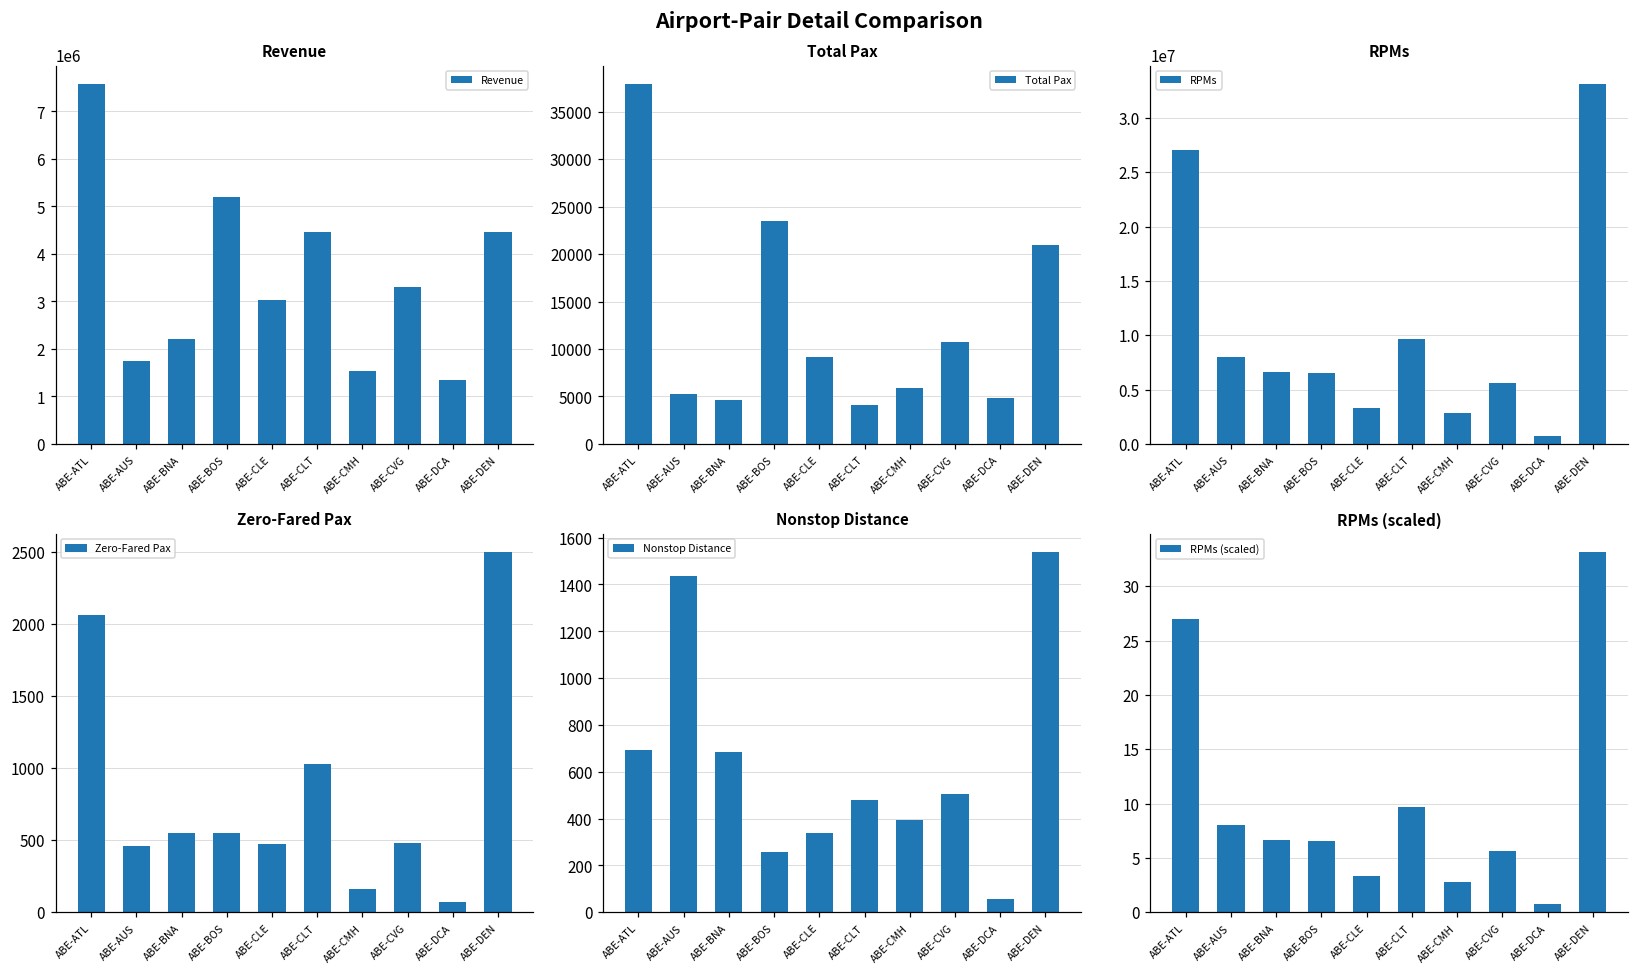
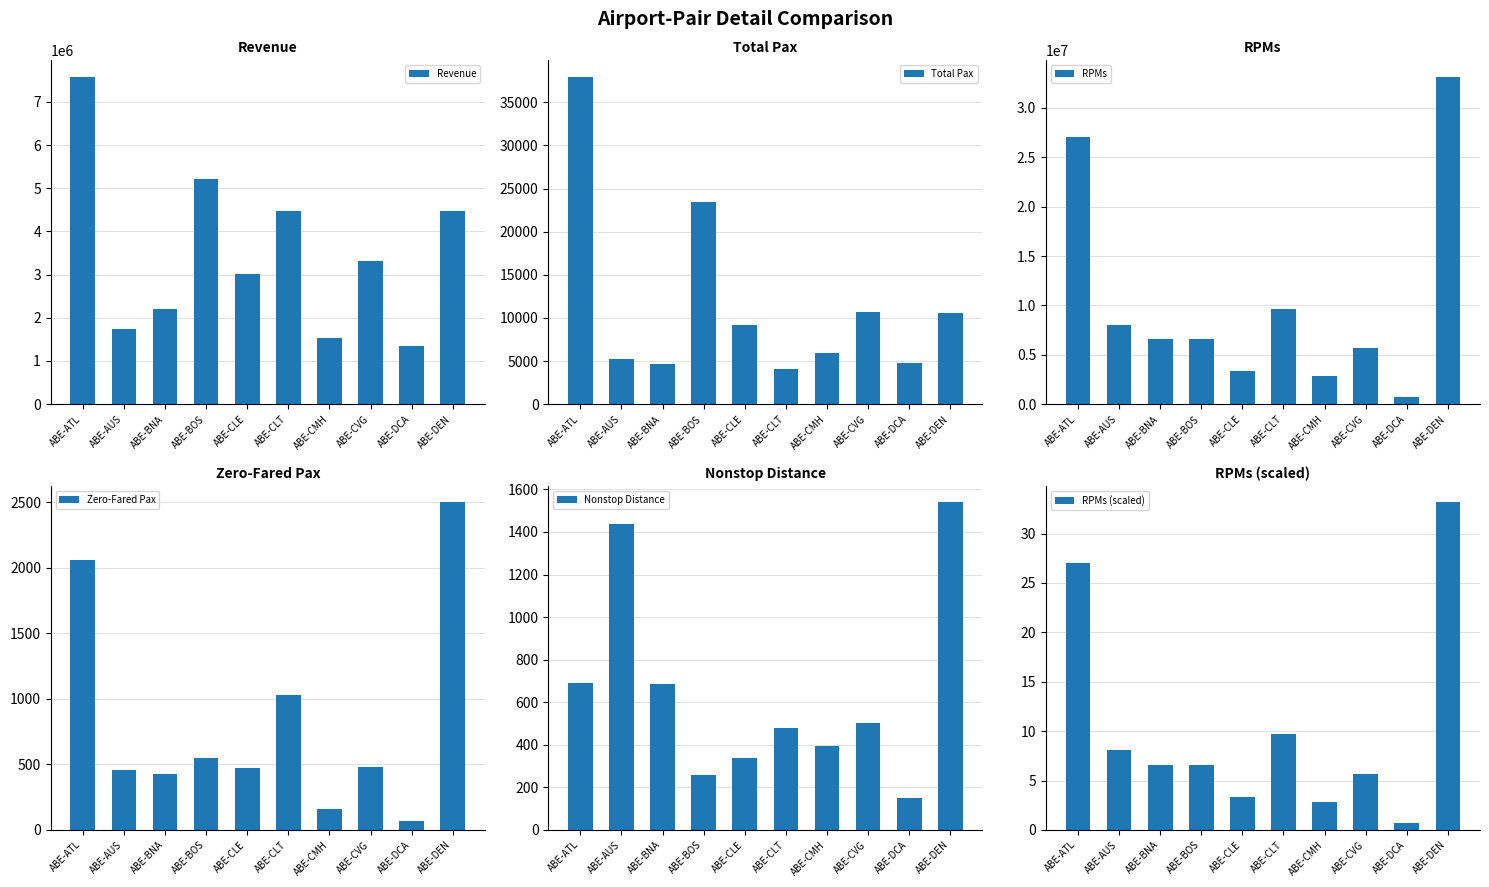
  {
    "Revenue": {
      "ABE-ATL": 7600000,
      "ABE-AUS": 1700000,
      "ABE-BNA": 2200000,
      "ABE-BOS": 5200000,
      "ABE-CLE": 3000000,
      "ABE-CLT": 4500000,
      "ABE-CMH": 1500000,
      "ABE-CVG": 3300000,
      "ABE-DCA": 1300000,
      "ABE-DEN": 4500000
    },
    "Total Pax": {
      "ABE-ATL": 38000,
      "ABE-AUS": 5000,
      "ABE-BNA": 5000,
      "ABE-BOS": 23000,
      "ABE-CLE": 9000,
      "ABE-CLT": 4000,
      "ABE-CMH": 6000,
      "ABE-CVG": 11000,
      "ABE-DCA": 5000,
-     "ABE-DEN": 21000
+     "ABE-DEN": 11000
    },
    "RPMs": {
      "ABE-ATL": 27000000,
      "ABE-AUS": 8000000,
      "ABE-BNA": 7000000,
      "ABE-BOS": 7000000,
      "ABE-CLE": 3000000,
      "ABE-CLT": 10000000,
      "ABE-CMH": 3000000,
      "ABE-CVG": 6000000,
      "ABE-DCA": 1000000,
      "ABE-DEN": 33000000
    },
    "Zero-Fared Pax": {
      "ABE-ATL": 2060,
      "ABE-AUS": 460,
-     "ABE-BNA": 550,
+     "ABE-BNA": 430,
      "ABE-BOS": 550,
      "ABE-CLE": 470,
      "ABE-CLT": 1030,
      "ABE-CMH": 160,
      "ABE-CVG": 480,
      "ABE-DCA": 70,
      "ABE-DEN": 2500
    },
    "Nonstop Distance": {
      "ABE-ATL": 690,
      "ABE-AUS": 1440,
      "ABE-BNA": 690,
      "ABE-BOS": 260,
      "ABE-CLE": 340,
      "ABE-CLT": 480,
      "ABE-CMH": 400,
      "ABE-CVG": 500,
-     "ABE-DCA": 60,
+     "ABE-DCA": 150,
      "ABE-DEN": 1540
    },
    "RPMs (scaled)": {
      "ABE-ATL": 27,
      "ABE-AUS": 8,
      "ABE-BNA": 7,
      "ABE-BOS": 7,
      "ABE-CLE": 3,
      "ABE-CLT": 10,
      "ABE-CMH": 3,
      "ABE-CVG": 6,
      "ABE-DCA": 1,
      "ABE-DEN": 33
    }
  }
